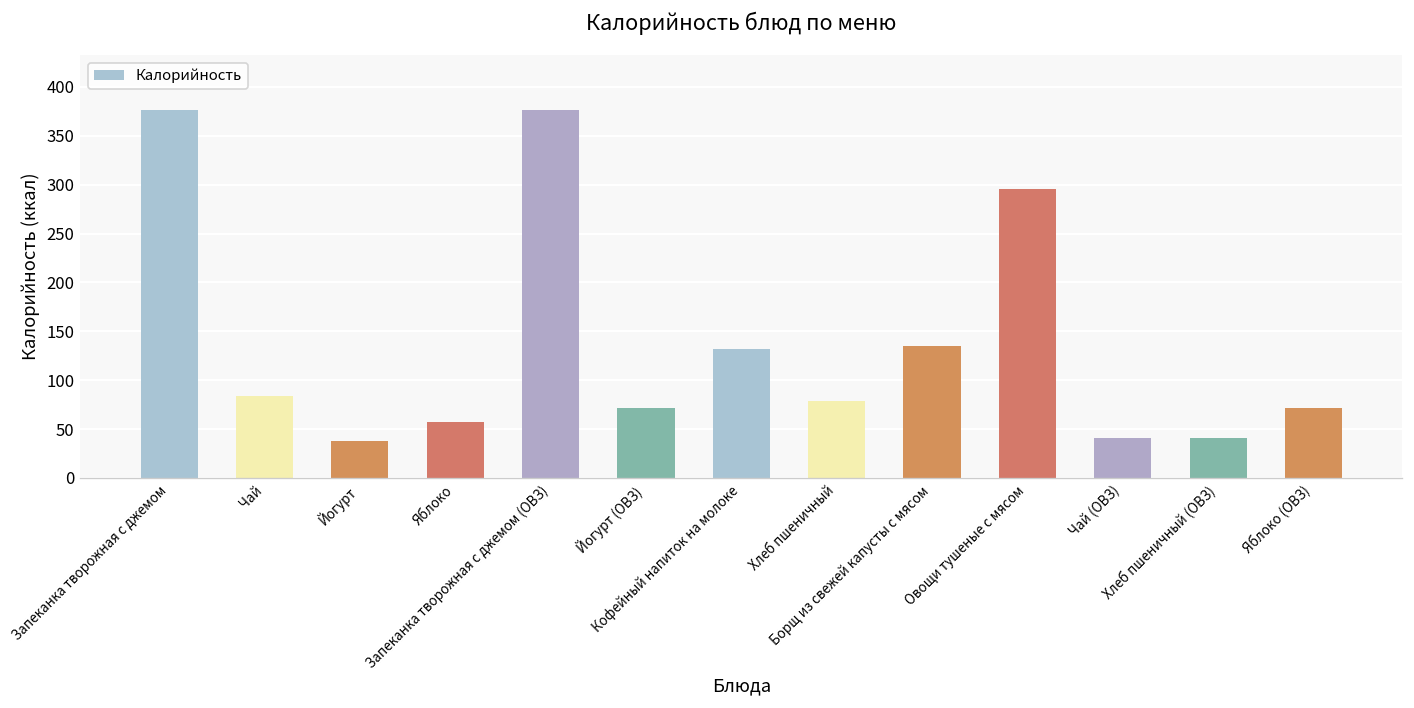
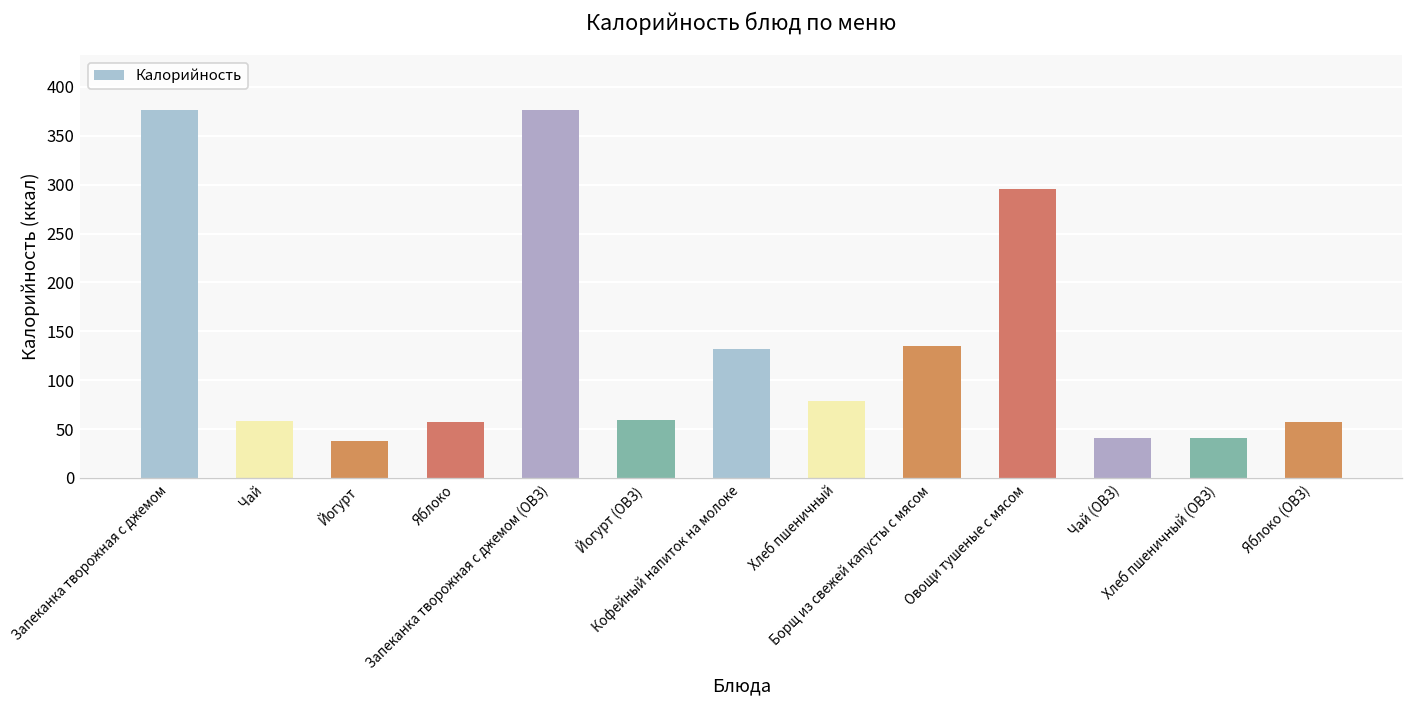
  {
    "Запеканка творожная с джемом": 380,
-   "Чай": 80,
+   "Чай": 60,
    "Йогурт": 40,
    "Яблоко": 60,
    "Запеканка творожная с джемом (ОВЗ)": 380,
-   "Йогурт (ОВЗ)": 70,
+   "Йогурт (ОВЗ)": 60,
    "Кофейный напиток на молоке": 130,
    "Хлеб пшеничный": 80,
    "Борщ из свежей капусты с мясом": 140,
    "Овощи тушеные с мясом": 300,
    "Чай (ОВЗ)": 40,
    "Хлеб пшеничный (ОВЗ)": 40,
-   "Яблоко (ОВЗ)": 70
+   "Яблоко (ОВЗ)": 60
  }
